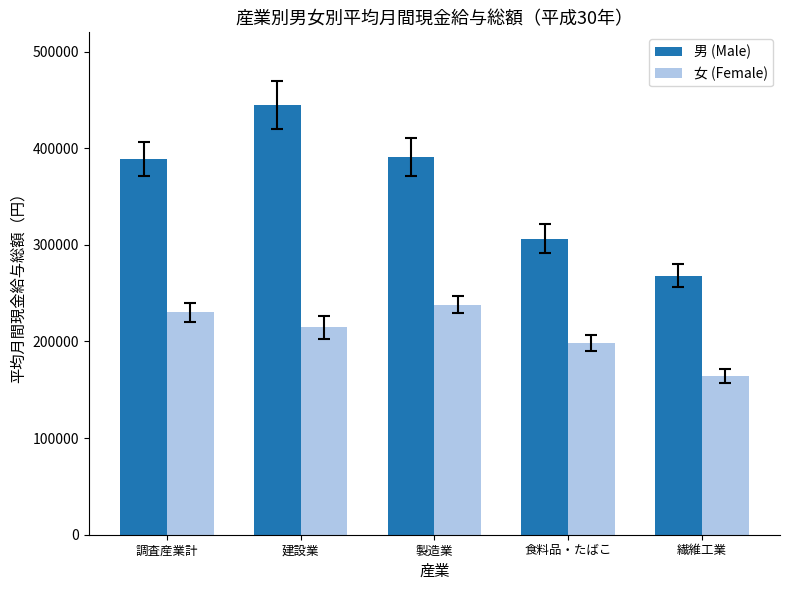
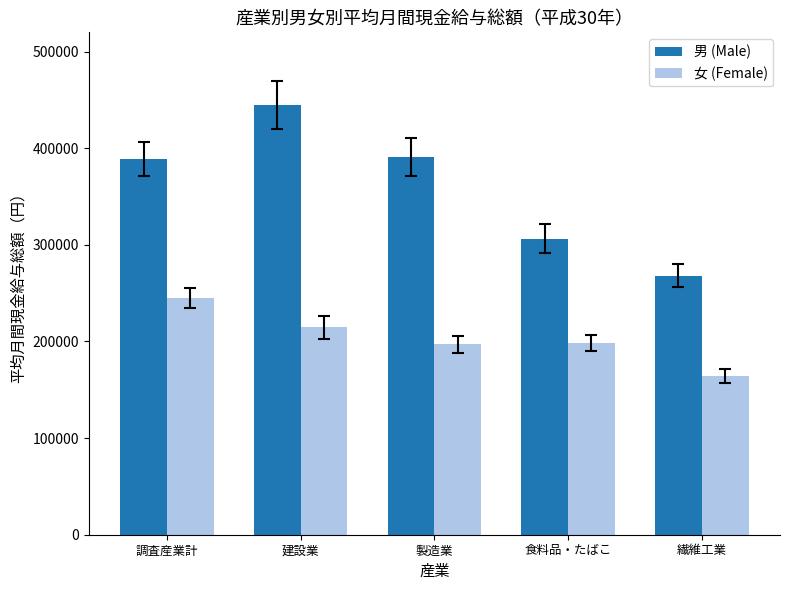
  {
    "女 (Female)": {
-     "調査産業計": 230000,
+     "調査産業計": 240000,
      "建設業": 210000,
-     "製造業": 240000,
+     "製造業": 200000,
      "食料品・たばこ": 200000,
      "繊維工業": 160000
    }
  }
